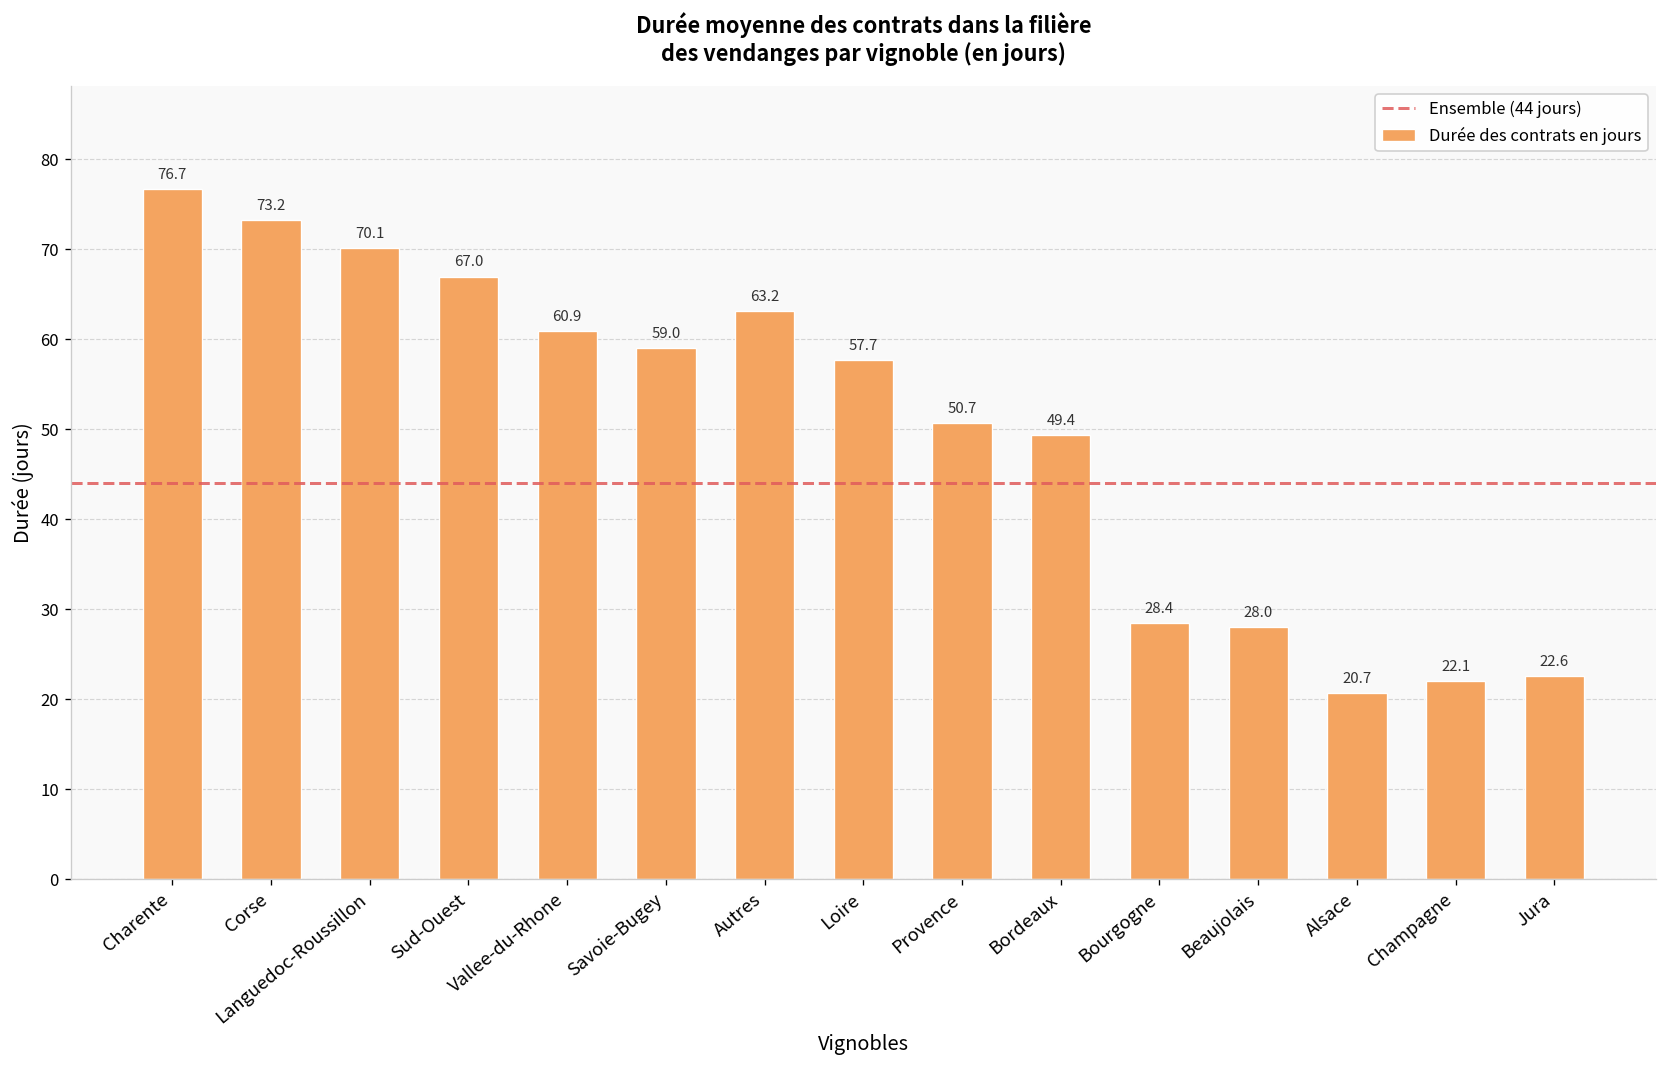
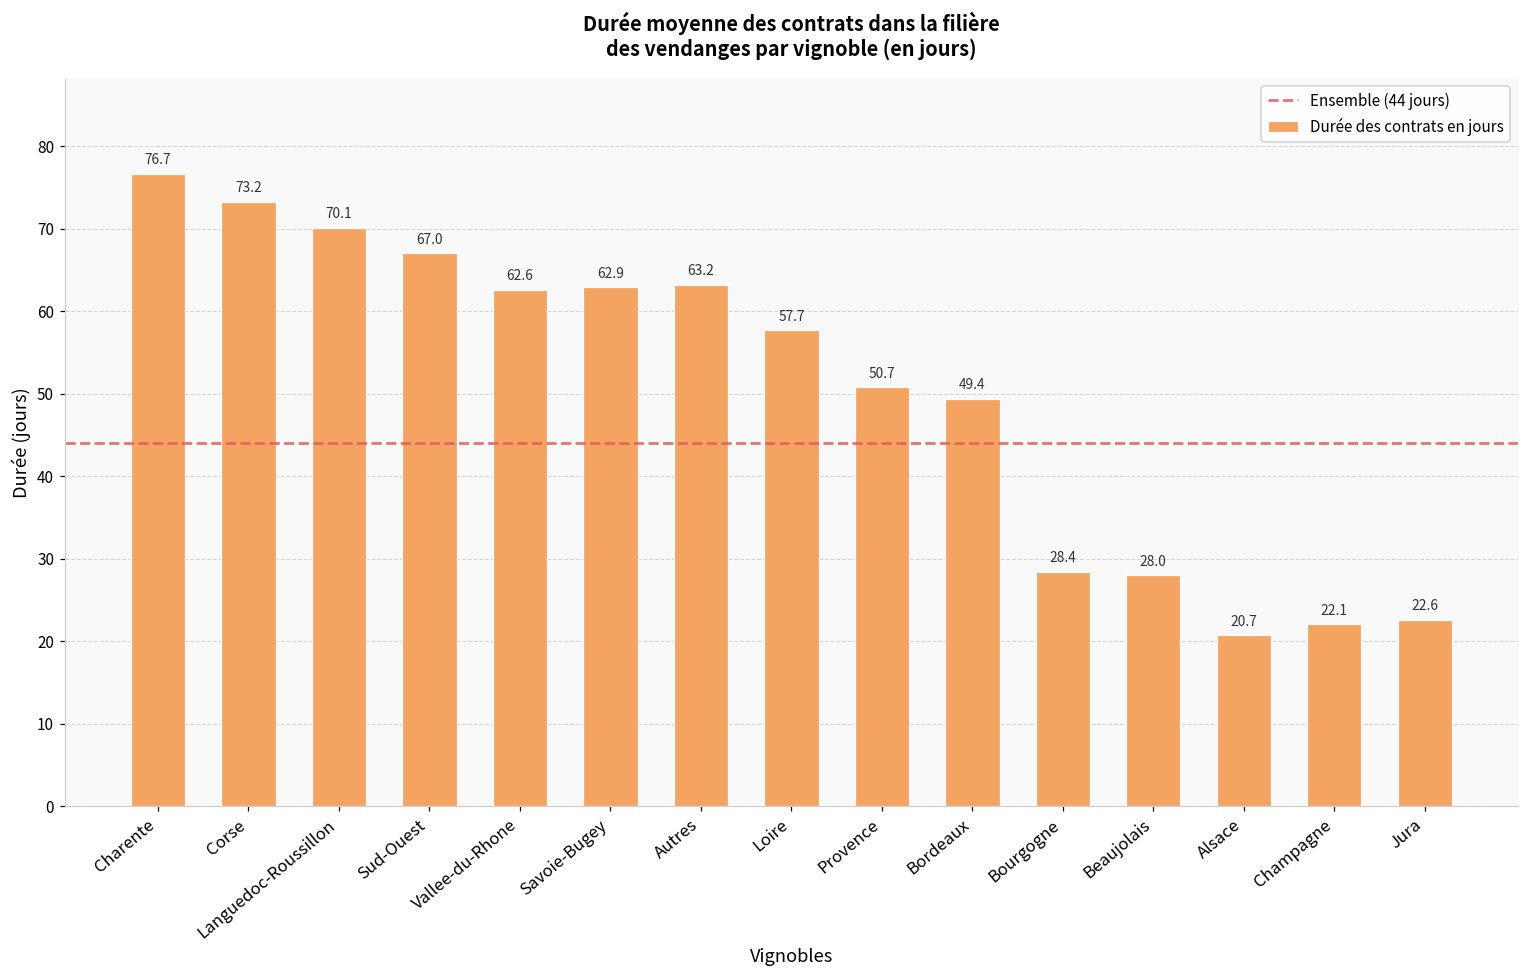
  {
    "Charente": 76.7,
    "Corse": 73.2,
    "Languedoc-Roussillon": 70.1,
    "Sud-Ouest": 67.0,
-   "Vallee-du-Rhone": 60.9,
-   "Savoie-Bugey": 59.0,
+   "Vallee-du-Rhone": 62.6,
+   "Savoie-Bugey": 62.9,
    "Autres": 63.2,
    "Loire": 57.7,
    "Provence": 50.7,
    "Bordeaux": 49.4,
    "Bourgogne": 28.4,
    "Beaujolais": 28.0,
    "Alsace": 20.7,
    "Champagne": 22.1,
    "Jura": 22.6
  }
